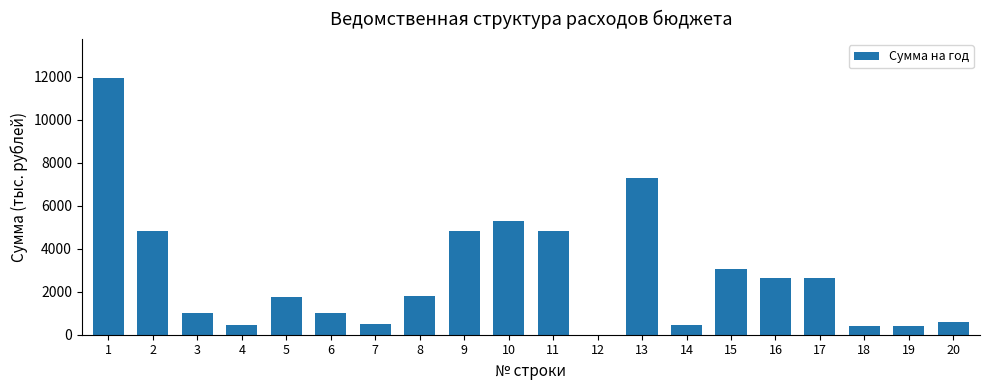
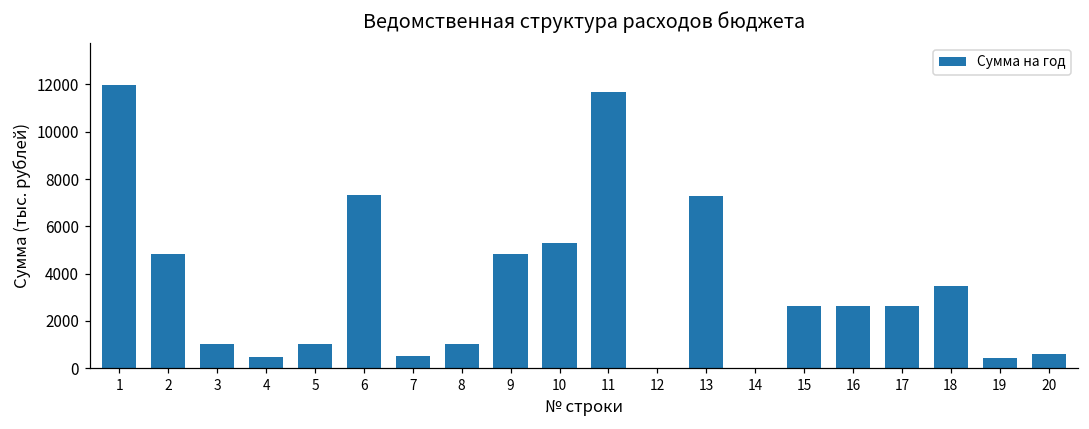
  {
    "1": 12000,
    "2": 4800,
    "3": 1000,
    "4": 500,
-   "5": 1800,
-   "6": 1000,
+   "5": 1000,
+   "6": 7300,
    "7": 500,
-   "8": 1800,
+   "8": 1000,
    "9": 4800,
    "10": 5300,
-   "11": 4800,
+   "11": 11700,
    "13": 7300,
-   "14": 500,
-   "15": 3100,
+   "14": 0,
+   "15": 2600,
    "16": 2600,
    "17": 2600,
-   "18": 400,
+   "18": 3500,
    "19": 400,
    "20": 600
  }
